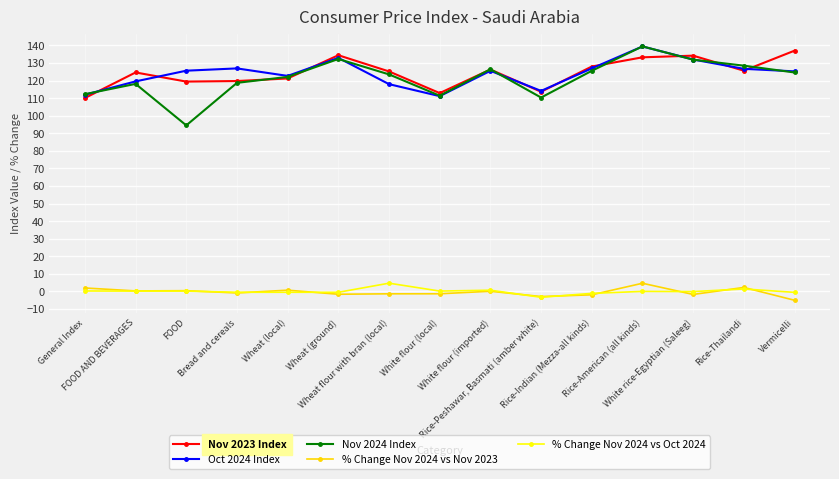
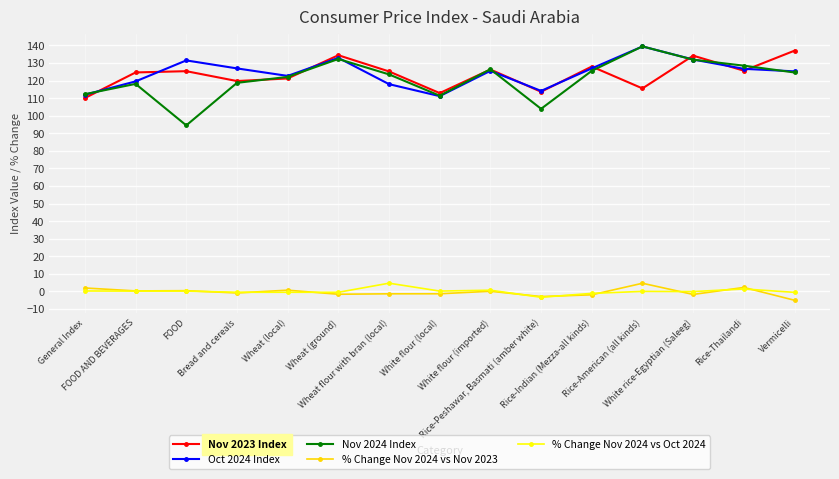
  {
    "Nov 2023 Index": {
      "General Index": 110,
      "FOOD AND BEVERAGES": 125,
-     "FOOD": 119,
+     "FOOD": 125,
      "Wheat (ground)": 134,
      "Wheat flour with bran (local)": 125,
      "White flour (local)": 113,
-     "Rice-American (all kinds)": 133,
+     "Rice-American (all kinds)": 116,
      "White rice-Egyptian (Saleeg)": 134,
      "Vermicelli": 137
    },
    "Oct 2024 Index": {
-     "FOOD": 126,
+     "FOOD": 131,
      "Bread and cereals": 127,
      "Wheat flour with bran (local)": 118
    },
    "Nov 2024 Index": {
      "FOOD": 94,
      "Wheat flour with bran (local)": 124,
-     "Rice-Peshawar, Basmati (amber white)": 110,
+     "Rice-Peshawar, Basmati (amber white)": 104,
      "Rice-Thailandi": 128
    }
  }
